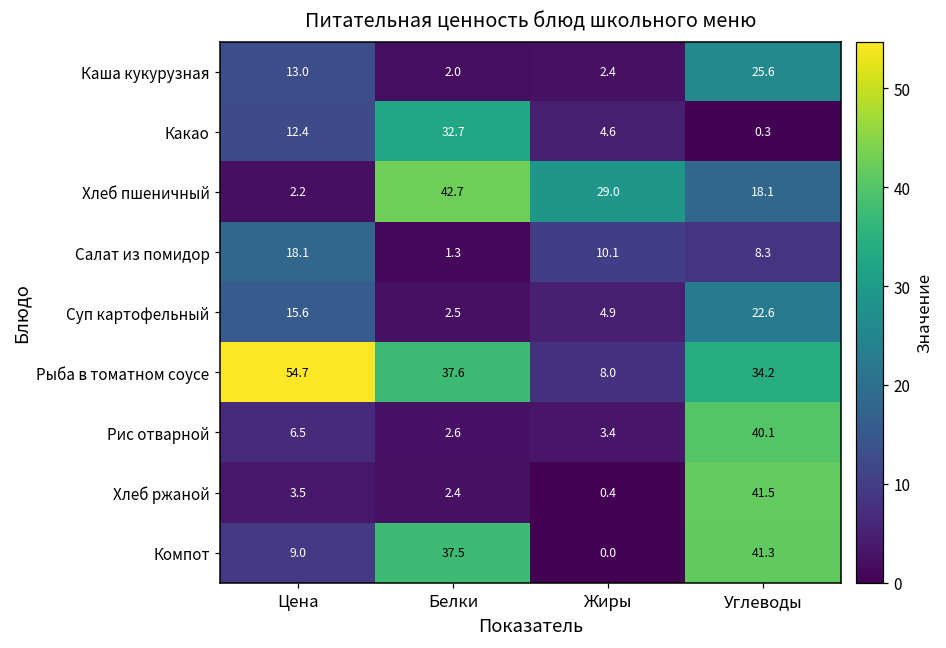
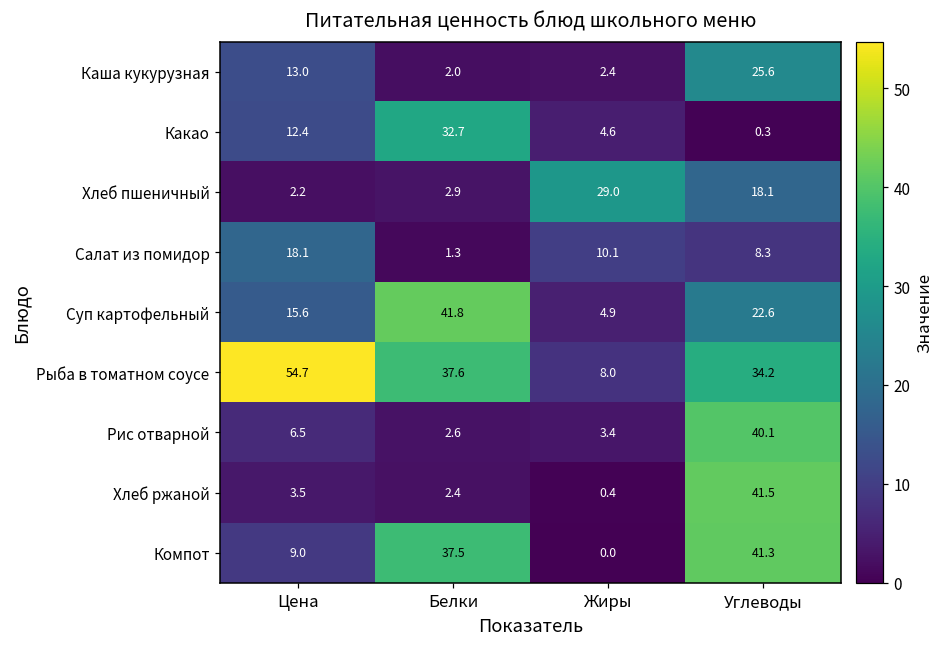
  {
    "Каша кукурузная": {
      "Цена": 13.0,
      "Белки": 2.0,
      "Жиры": 2.4,
      "Углеводы": 25.6
    },
    "Какао": {
      "Цена": 12.4,
      "Белки": 32.7,
      "Жиры": 4.6,
      "Углеводы": 0.3
    },
    "Хлеб пшеничный": {
      "Цена": 2.2,
-     "Белки": 42.7,
+     "Белки": 2.9,
      "Жиры": 29.0,
      "Углеводы": 18.1
    },
    "Салат из помидор": {
      "Цена": 18.1,
      "Белки": 1.3,
      "Жиры": 10.1,
      "Углеводы": 8.3
    },
    "Суп картофельный": {
      "Цена": 15.6,
-     "Белки": 2.5,
+     "Белки": 41.8,
      "Жиры": 4.9,
      "Углеводы": 22.6
    },
    "Рыба в томатном соусе": {
      "Цена": 54.7,
      "Белки": 37.6,
      "Жиры": 8.0,
      "Углеводы": 34.2
    },
    "Рис отварной": {
      "Цена": 6.5,
      "Белки": 2.6,
      "Жиры": 3.4,
      "Углеводы": 40.1
    },
    "Хлеб ржаной": {
      "Цена": 3.5,
      "Белки": 2.4,
      "Жиры": 0.4,
      "Углеводы": 41.5
    },
    "Компот": {
      "Цена": 9.0,
      "Белки": 37.5,
      "Жиры": 0.0,
      "Углеводы": 41.3
    }
  }
